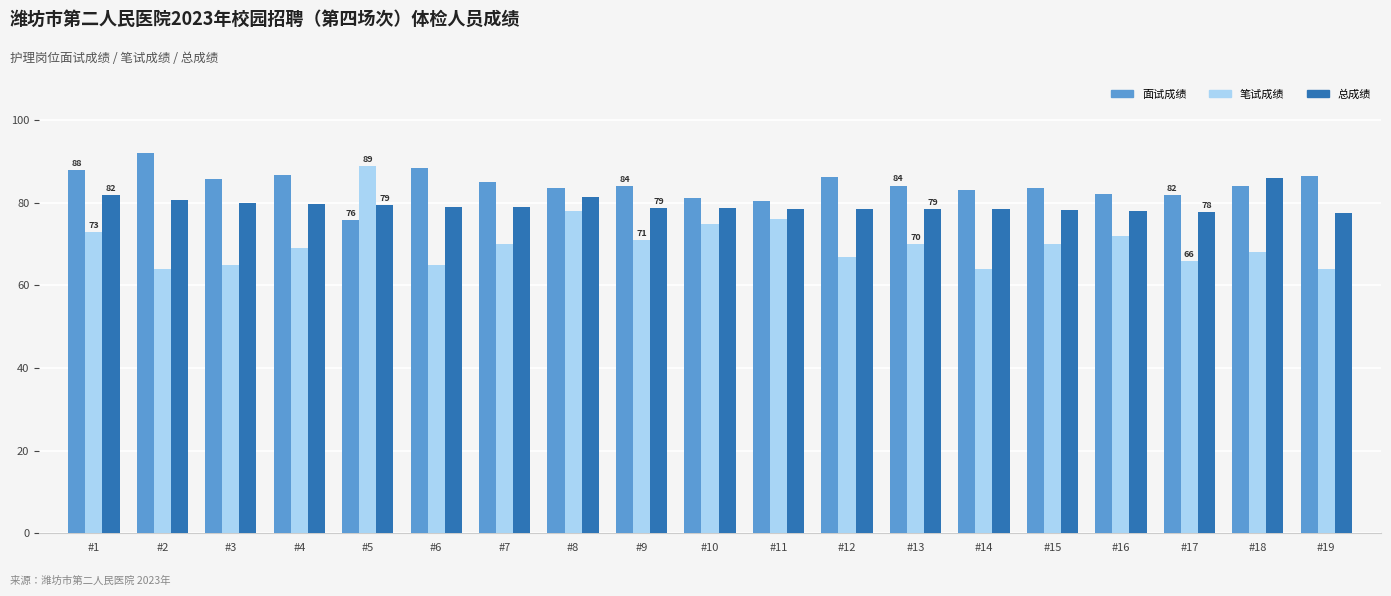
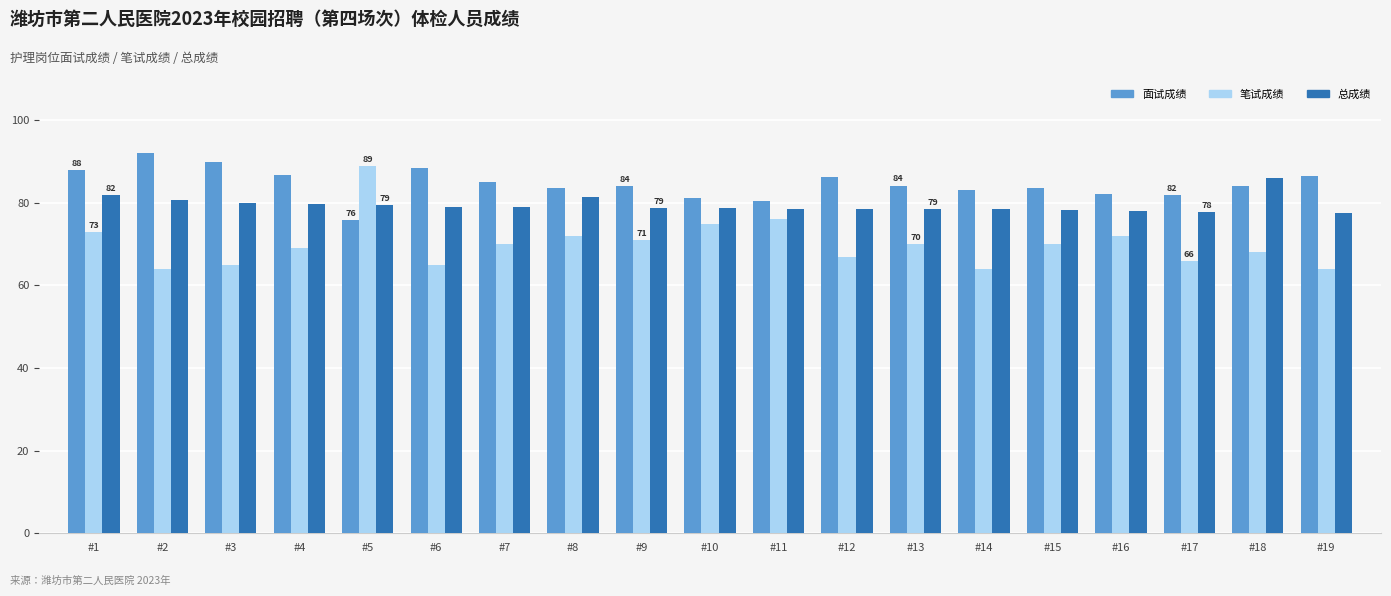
  {
    "面试成绩": {
      "#2": 92,
-     "#3": 86,
+     "#3": 90,
      "#4": 87,
      "#6": 88,
      "#7": 85,
      "#8": 84,
      "#10": 81,
      "#11": 80,
      "#12": 86,
      "#14": 83,
      "#15": 84,
      "#16": 82,
      "#18": 84,
      "#19": 87
    },
    "笔试成绩": {
      "#2": 64,
      "#3": 65,
      "#4": 69,
      "#6": 65,
      "#7": 70,
-     "#8": 78,
+     "#8": 72,
      "#10": 75,
      "#11": 76,
      "#12": 67,
      "#14": 64,
      "#15": 70,
      "#16": 72,
      "#18": 68,
      "#19": 64
    },
    "总成绩": {
      "#1": 82,
      "#5": 79,
      "#9": 79,
      "#13": 79,
      "#17": 78
    }
  }
